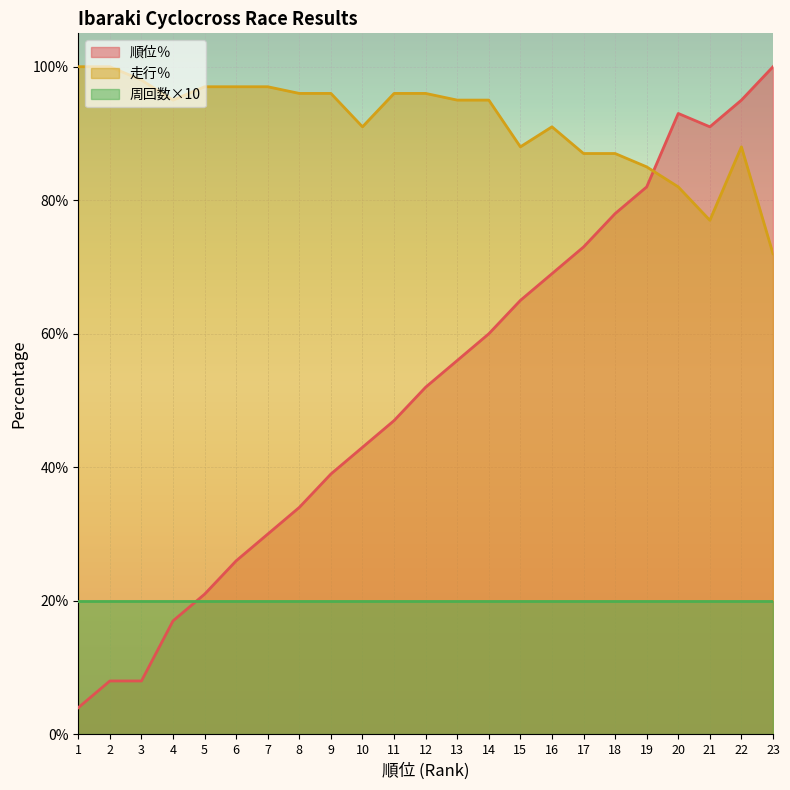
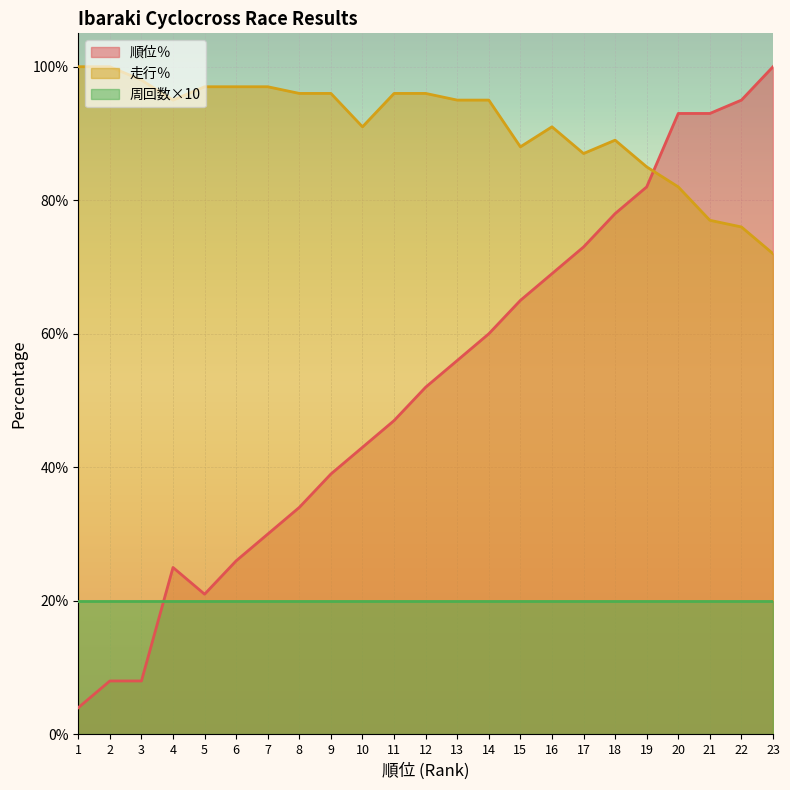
  {
    "順位％": {
      "1": "4%",
      "2": "8%",
      "3": "8%",
-     "4": "17%",
+     "4": "25%",
      "5": "21%",
      "6": "26%",
      "7": "30%",
      "8": "34%",
      "9": "39%",
      "10": "43%",
      "11": "47%",
      "12": "52%",
      "13": "56%",
      "14": "60%",
      "15": "65%",
      "16": "69%",
      "17": "73%",
      "18": "78%",
      "19": "82%",
      "20": "93%",
-     "21": "91%",
+     "21": "93%",
      "22": "95%",
      "23": "100%"
    },
    "走行％": {
      "1": "100%",
      "6": "97%",
      "7": "97%",
      "8": "96%",
      "9": "96%",
      "10": "91%",
      "11": "96%",
      "12": "96%",
      "13": "95%",
      "14": "95%",
      "15": "88%",
      "16": "91%",
      "17": "87%",
-     "18": "87%",
+     "18": "89%",
      "19": "85%",
      "20": "82%",
      "21": "77%",
-     "22": "88%",
+     "22": "76%",
      "23": "72%"
    },
    "周回数×10": {
      "1": "20%",
      "2": "20%",
      "3": "20%",
      "4": "20%",
      "5": "20%",
      "6": "20%",
      "7": "20%",
      "8": "20%",
      "9": "20%",
      "10": "20%",
      "11": "20%",
      "12": "20%",
      "13": "20%",
      "14": "20%",
      "15": "20%",
      "16": "20%",
      "17": "20%",
      "18": "20%",
      "19": "20%",
      "20": "20%",
      "21": "20%",
      "22": "20%",
      "23": "20%"
    }
  }
